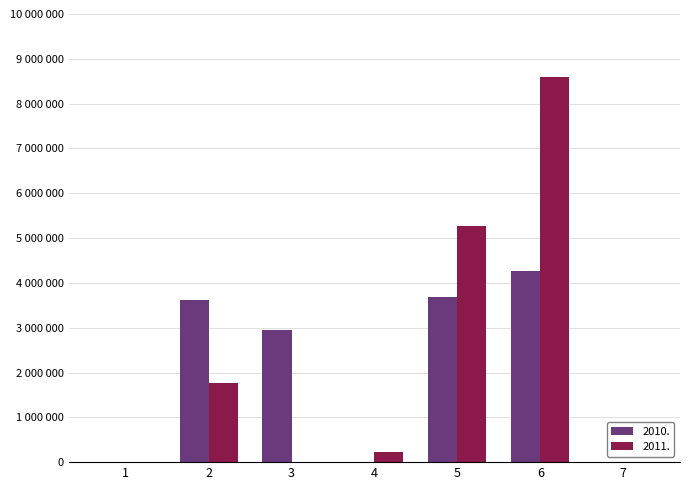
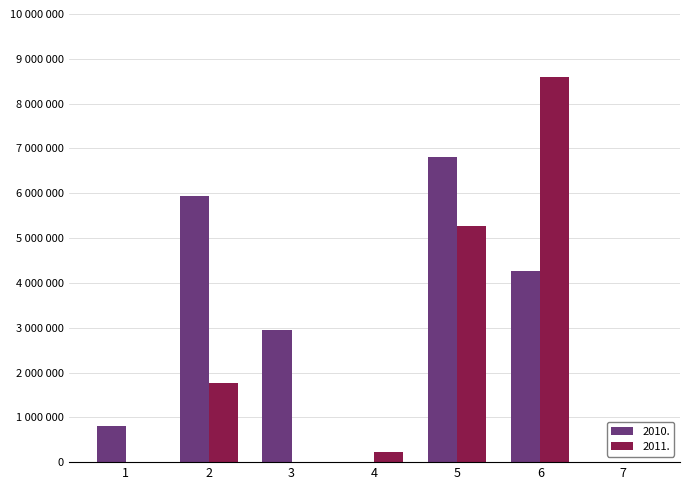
  {
    "2010.": {
-     "1": 0,
-     "2": 3600000,
+     "1": 800000,
+     "2": 5900000,
      "3": 2900000,
      "4": 0,
-     "5": 3700000,
+     "5": 6800000,
      "6": 4300000,
      "7": 0
    },
    "2011.": {
      "1": 0,
      "2": 1800000,
      "3": 0,
      "4": 200000,
      "5": 5300000,
      "6": 8600000,
      "7": 0
    }
  }
